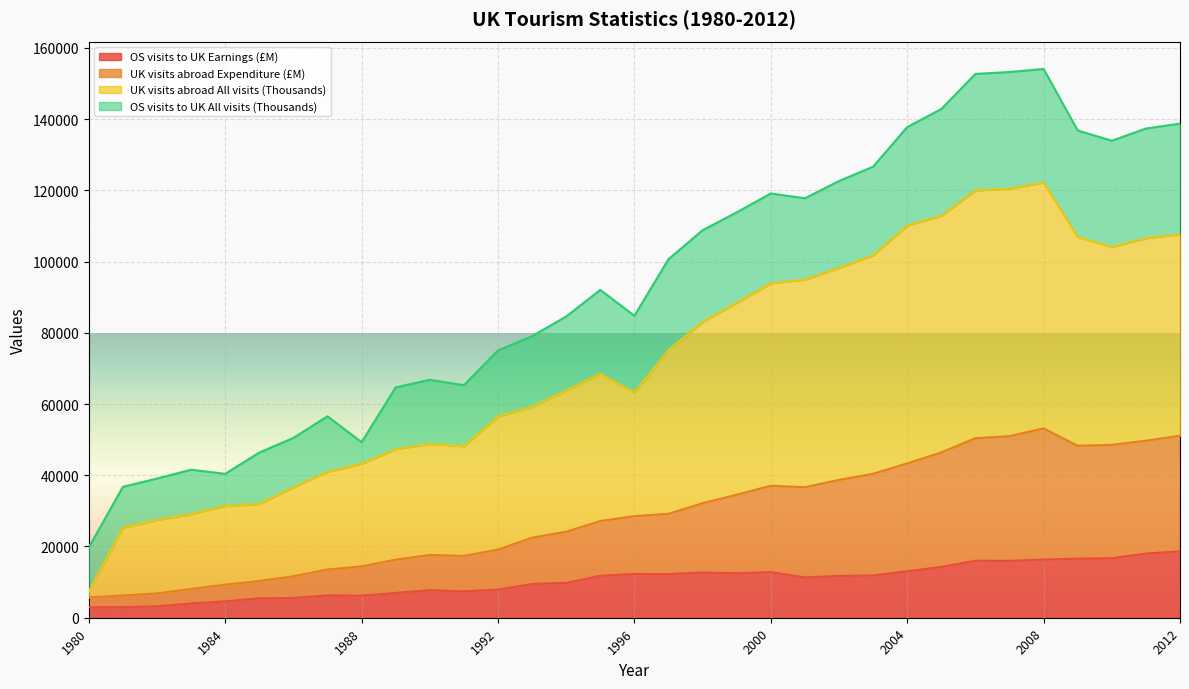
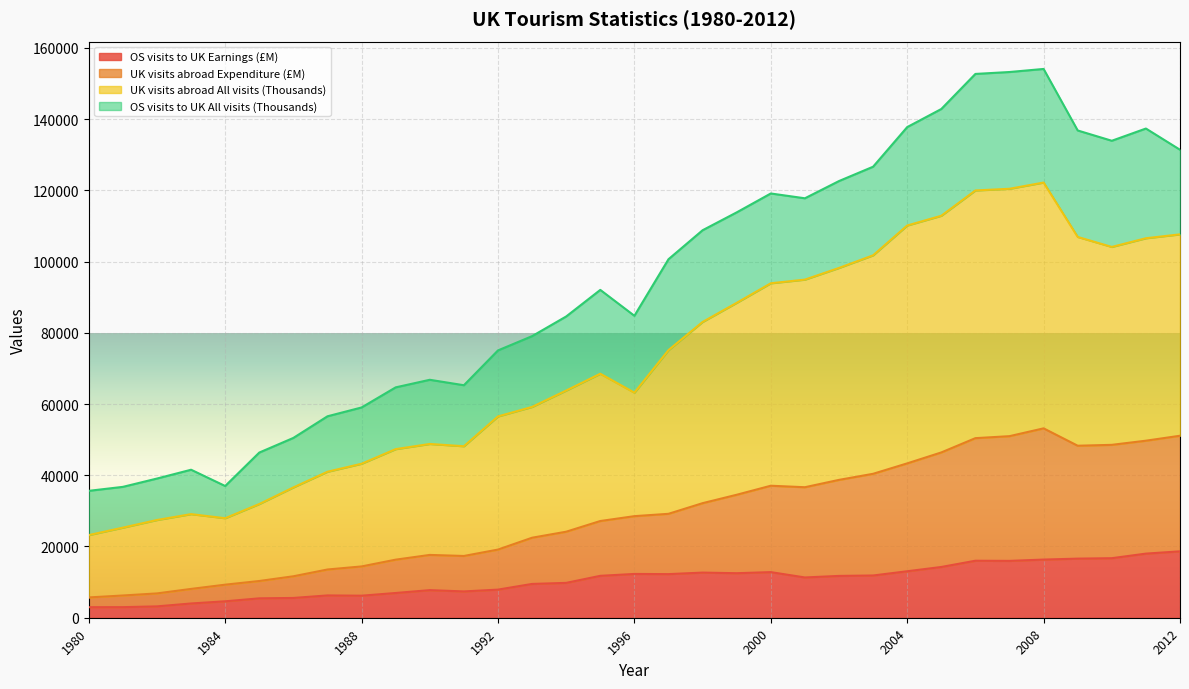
  {
    "UK visits abroad All visits (Thousands)": {
-     "1980": 2000,
-     "1984": 22000,
+     "1980": 18000,
+     "1984": 19000,
      "1988": 29000,
      "1992": 37000,
      "1996": 35000,
      "2000": 57000,
      "2004": 67000,
      "2008": 69000,
      "2012": 57000
    },
    "OS visits to UK All visits (Thousands)": {
      "1980": 12000,
      "1984": 9000,
-     "1988": 6000,
+     "1988": 16000,
      "1992": 19000,
      "1996": 22000,
      "2000": 25000,
      "2004": 28000,
      "2008": 32000,
-     "2012": 31000
+     "2012": 24000
    }
  }
